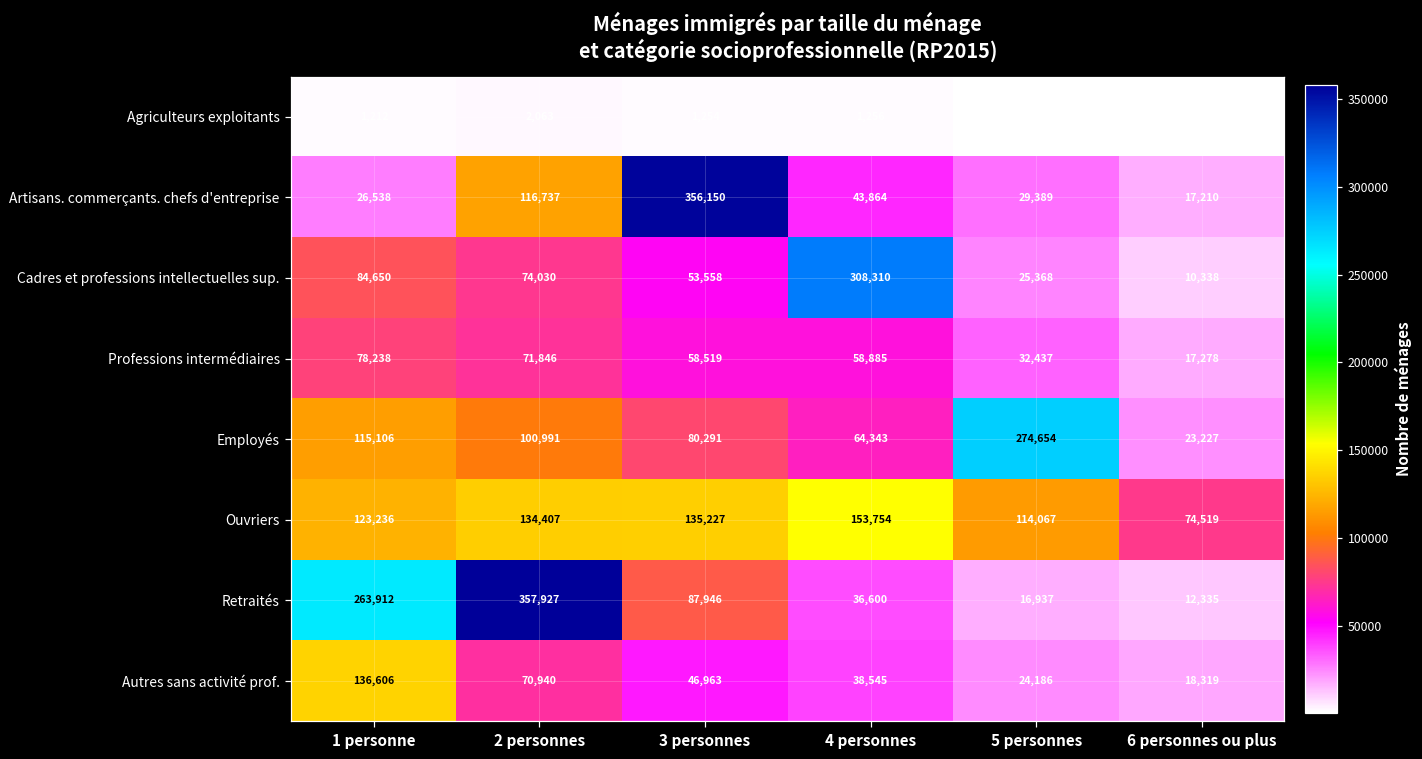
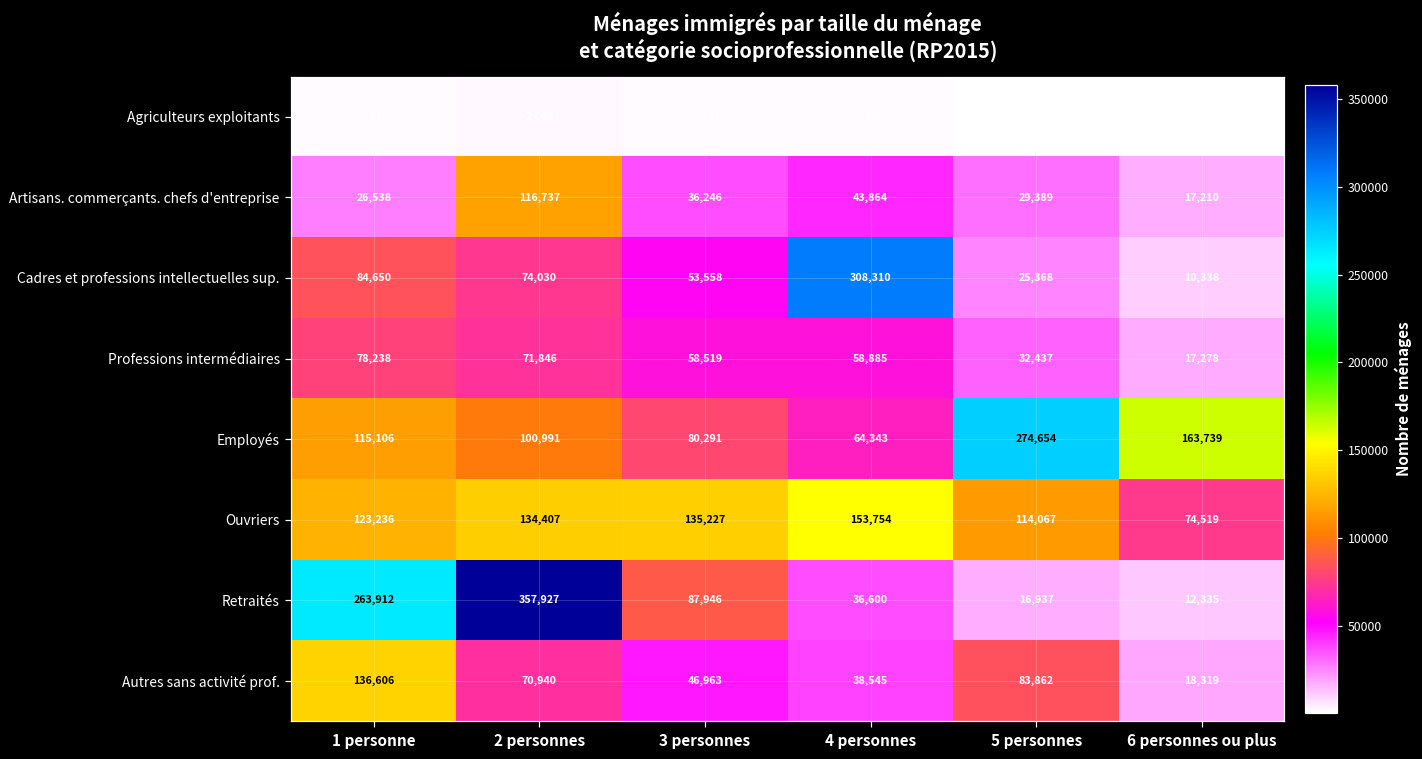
  {
    "Artisans. commerçants. chefs d'entreprise": {
      "1 personne": "26,538",
      "2 personnes": "116,737",
-     "3 personnes": "356,150",
+     "3 personnes": "36,246",
      "4 personnes": "43,864",
      "5 personnes": "29,389",
      "6 personnes ou plus": "17,210"
    },
    "Cadres et professions intellectuelles sup.": {
      "1 personne": "84,650",
      "2 personnes": "74,030",
      "3 personnes": "53,558",
      "4 personnes": "308,310",
      "5 personnes": "25,368",
      "6 personnes ou plus": "10,338"
    },
    "Professions intermédiaires": {
      "1 personne": "78,238",
      "2 personnes": "71,846",
      "3 personnes": "58,519",
      "4 personnes": "58,885",
      "5 personnes": "32,437",
      "6 personnes ou plus": "17,278"
    },
    "Employés": {
      "1 personne": "115,106",
      "2 personnes": "100,991",
      "3 personnes": "80,291",
      "4 personnes": "64,343",
      "5 personnes": "274,654",
-     "6 personnes ou plus": "23,227"
+     "6 personnes ou plus": "163,739"
    },
    "Ouvriers": {
      "1 personne": "123,236",
      "2 personnes": "134,407",
      "3 personnes": "135,227",
      "4 personnes": "153,754",
      "5 personnes": "114,067",
      "6 personnes ou plus": "74,519"
    },
    "Retraités": {
      "1 personne": "263,912",
      "2 personnes": "357,927",
      "3 personnes": "87,946",
      "4 personnes": "36,600",
      "5 personnes": "16,937",
      "6 personnes ou plus": "12,335"
    },
    "Autres sans activité prof.": {
      "1 personne": "136,606",
      "2 personnes": "70,940",
      "3 personnes": "46,963",
      "4 personnes": "38,545",
-     "5 personnes": "24,186",
+     "5 personnes": "83,862",
      "6 personnes ou plus": "18,319"
    }
  }
